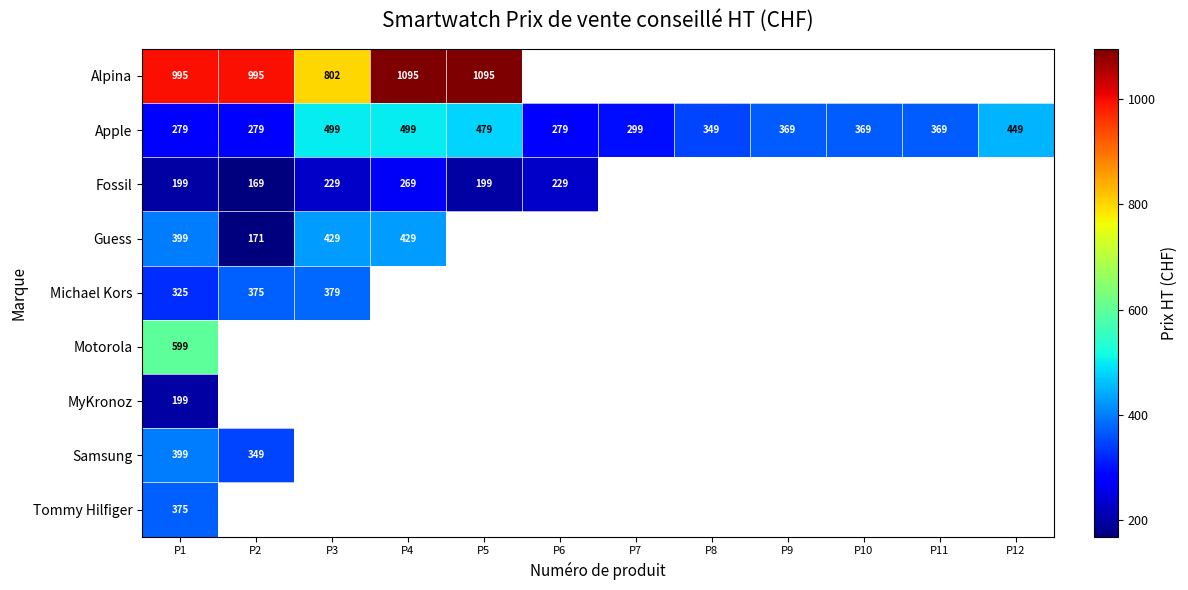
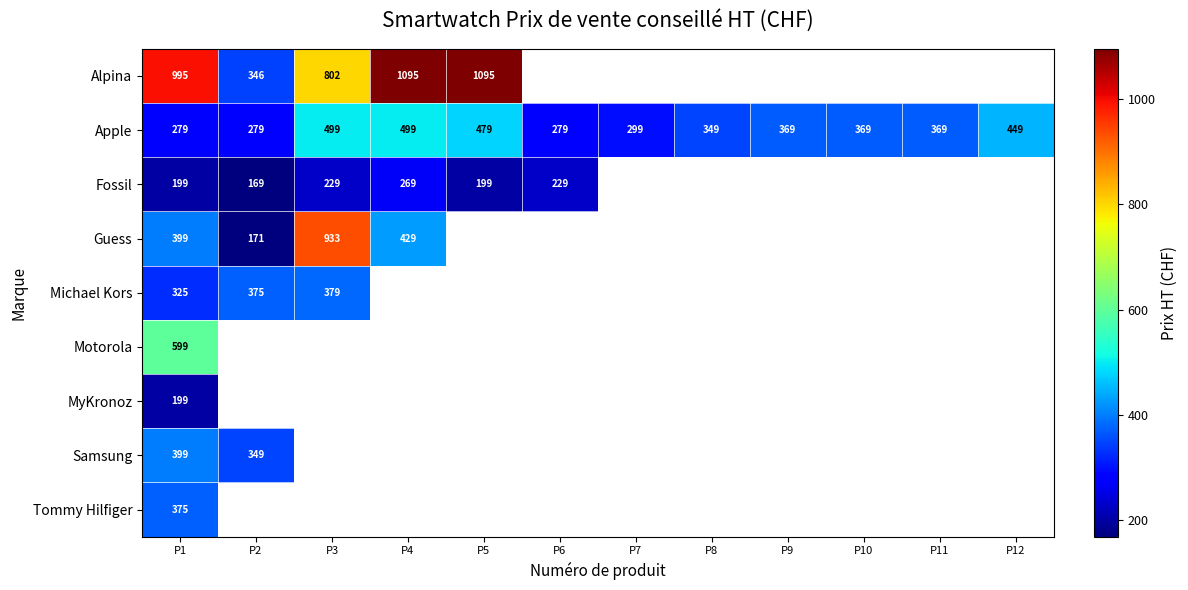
  {
    "Alpina": {
      "P1": 995,
-     "P2": 995,
+     "P2": 346,
      "P3": 802,
      "P4": 1095,
      "P5": 1095
    },
    "Apple": {
      "P1": 279,
      "P2": 279,
      "P3": 499,
      "P4": 499,
      "P5": 479,
      "P6": 279,
      "P7": 299,
      "P8": 349,
      "P9": 369,
      "P10": 369,
      "P11": 369,
      "P12": 449
    },
    "Fossil": {
      "P1": 199,
      "P2": 169,
      "P3": 229,
      "P4": 269,
      "P5": 199,
      "P6": 229
    },
    "Guess": {
      "P1": 399,
      "P2": 171,
-     "P3": 429,
+     "P3": 933,
      "P4": 429
    },
    "Michael Kors": {
      "P1": 325,
      "P2": 375,
      "P3": 379
    },
    "Motorola": {
      "P1": 599
    },
    "MyKronoz": {
      "P1": 199
    },
    "Samsung": {
      "P1": 399,
      "P2": 349
    },
    "Tommy Hilfiger": {
      "P1": 375
    }
  }
